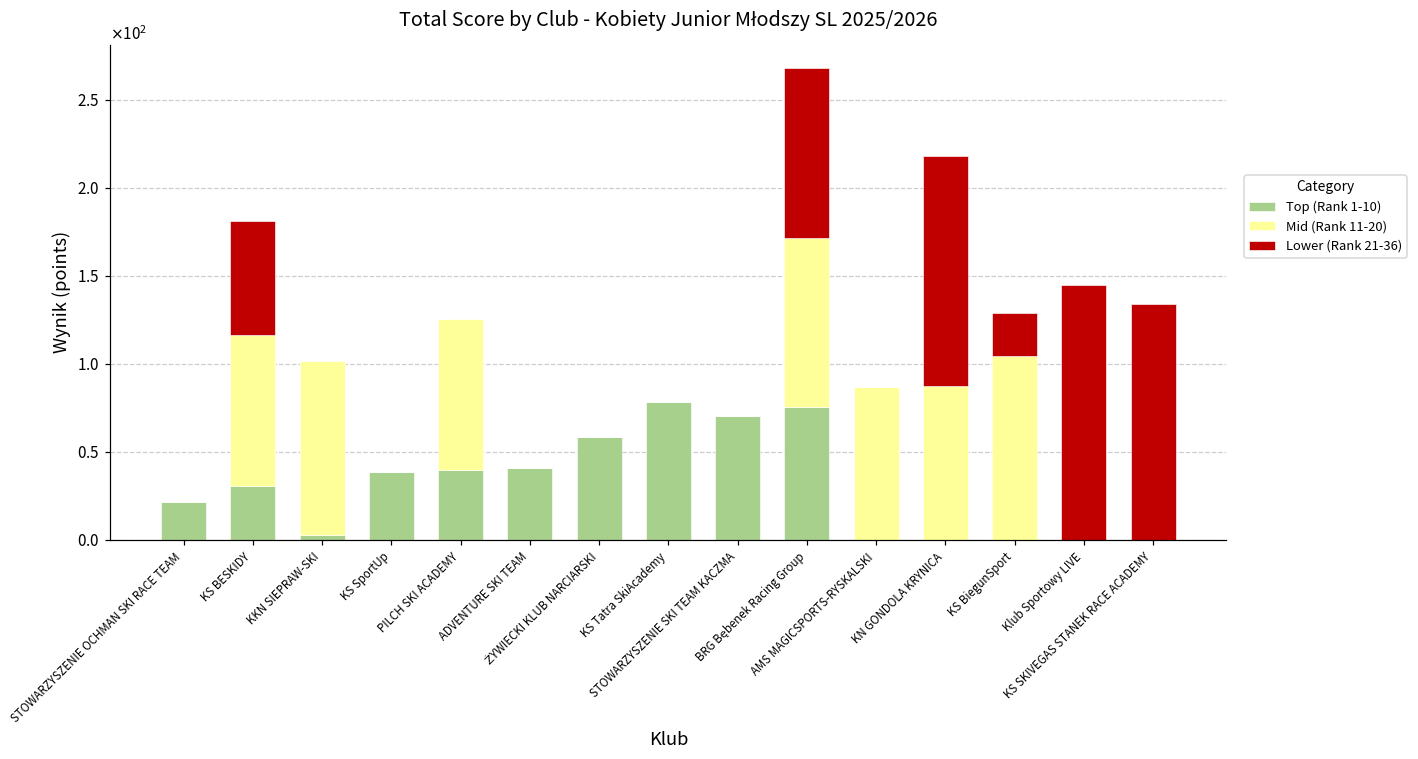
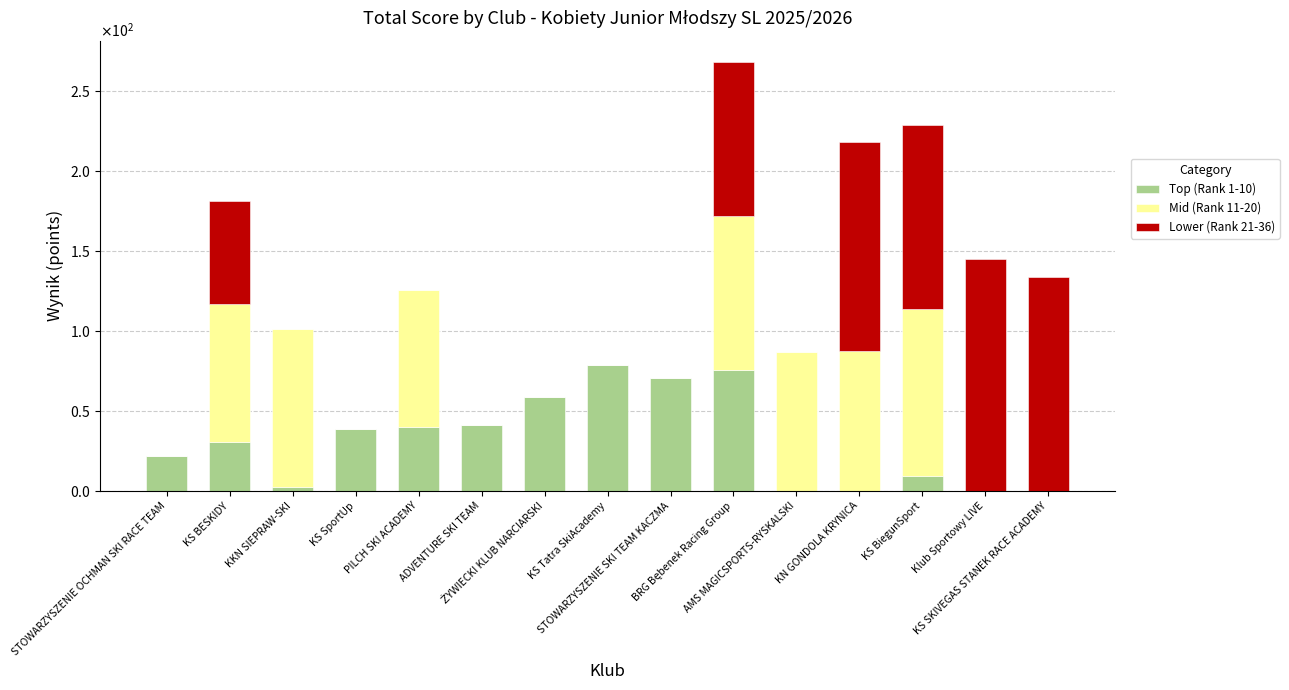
  {
    "Top (Rank 1-10)": {
      "STOWARZYSZENIE OCHMAN SKI RACE TEAM": 22,
      "KS BESKIDY": 31,
      "KKN SIEPRAW-SKI": 3,
      "KS SportUp": 39,
      "PILCH SKI ACADEMY": 40,
      "ADVENTURE SKI TEAM": 41,
      "ŻYWIECKI KLUB NARCIARSKI": 59,
      "KS Tatra SkiAcademy": 78,
      "STOWARZYSZENIE SKI TEAM KACZMA": 70,
      "BRG Bębenek Racing Group": 75,
      "AMS MAGICSPORTS-RYSKALSKI": 0,
      "KN GONDOLA KRYNICA": 0,
-     "KS BiegunSport": 0,
+     "KS BiegunSport": 9,
      "Klub Sportowy LIVE": 0,
      "KS SKIVEGAS STANEK RACE ACADEMY": 0
    },
    "Mid (Rank 11-20)": {
      "STOWARZYSZENIE OCHMAN SKI RACE TEAM": 0,
      "KS BESKIDY": 86,
      "KKN SIEPRAW-SKI": 99,
      "KS SportUp": 0,
      "PILCH SKI ACADEMY": 86,
      "ADVENTURE SKI TEAM": 0,
      "ŻYWIECKI KLUB NARCIARSKI": 0,
      "KS Tatra SkiAcademy": 0,
      "STOWARZYSZENIE SKI TEAM KACZMA": 0,
      "BRG Bębenek Racing Group": 96,
      "AMS MAGICSPORTS-RYSKALSKI": 87,
      "KN GONDOLA KRYNICA": 87,
      "KS BiegunSport": 105,
      "Klub Sportowy LIVE": 0,
      "KS SKIVEGAS STANEK RACE ACADEMY": 0
    },
    "Lower (Rank 21-36)": {
      "STOWARZYSZENIE OCHMAN SKI RACE TEAM": 0,
      "KS BESKIDY": 64,
      "KKN SIEPRAW-SKI": 0,
      "KS SportUp": 0,
      "PILCH SKI ACADEMY": 0,
      "ADVENTURE SKI TEAM": 0,
      "ŻYWIECKI KLUB NARCIARSKI": 0,
      "KS Tatra SkiAcademy": 0,
      "STOWARZYSZENIE SKI TEAM KACZMA": 0,
      "BRG Bębenek Racing Group": 96,
      "AMS MAGICSPORTS-RYSKALSKI": 0,
      "KN GONDOLA KRYNICA": 131,
-     "KS BiegunSport": 24,
+     "KS BiegunSport": 115,
      "Klub Sportowy LIVE": 145,
      "KS SKIVEGAS STANEK RACE ACADEMY": 134
    }
  }
